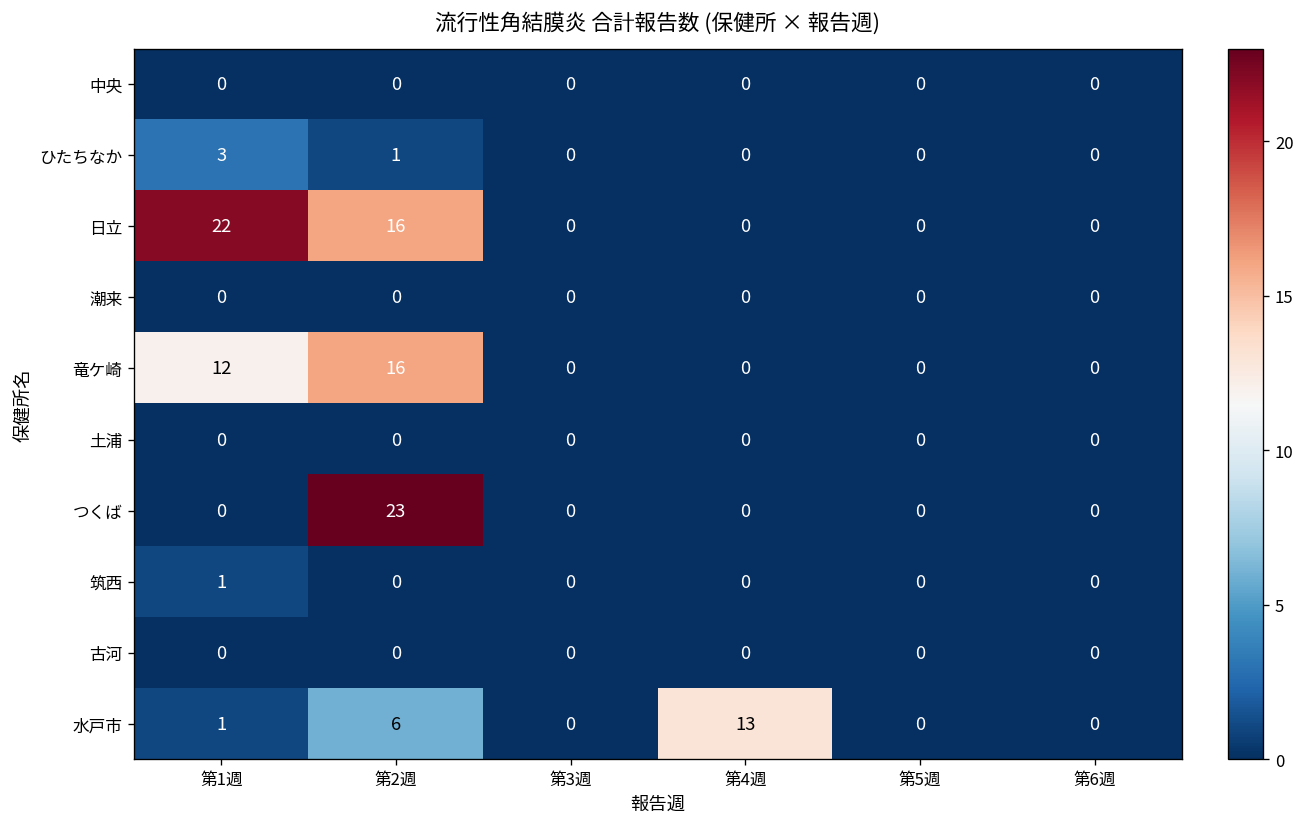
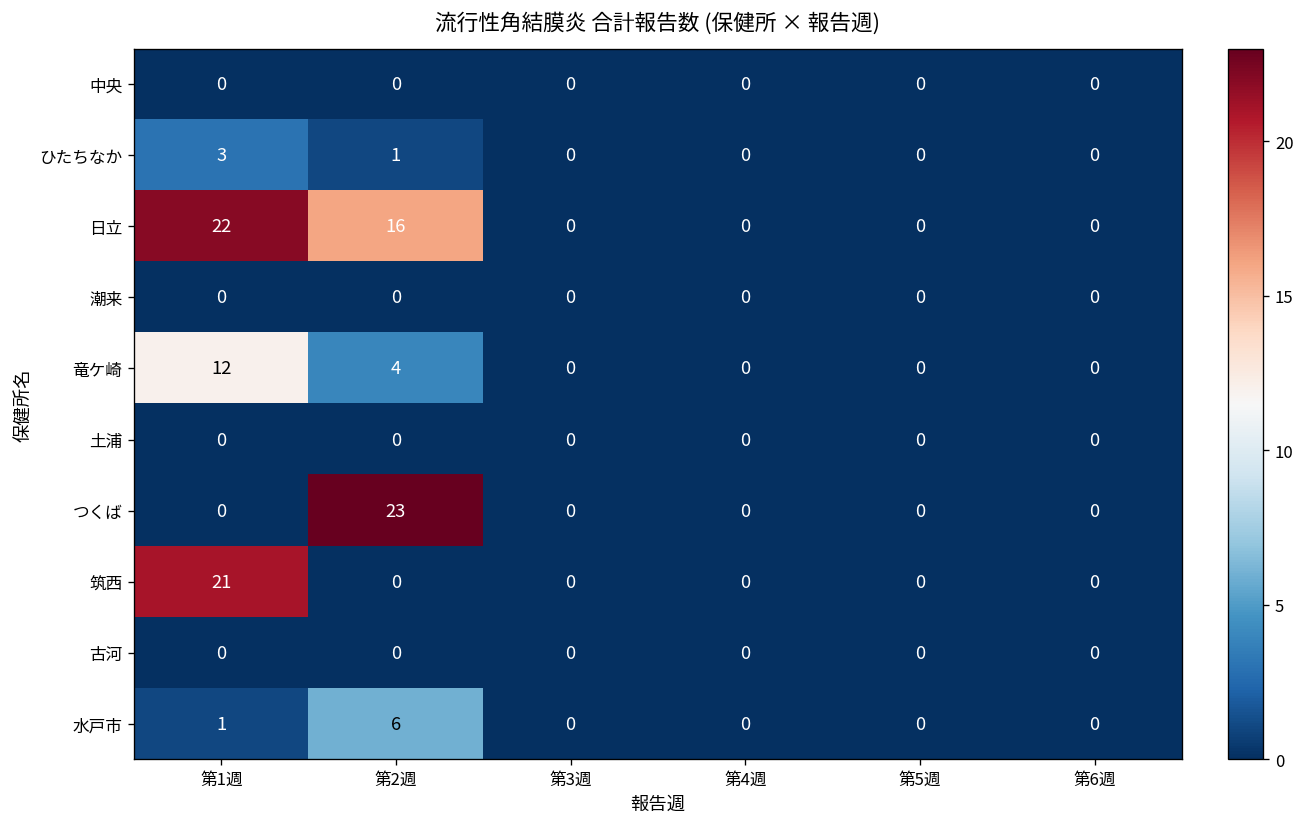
  {
    "中央": {
      "第1週": 0,
      "第2週": 0,
      "第3週": 0,
      "第4週": 0,
      "第5週": 0,
      "第6週": 0
    },
    "ひたちなか": {
      "第1週": 3,
      "第2週": 1,
      "第3週": 0,
      "第4週": 0,
      "第5週": 0,
      "第6週": 0
    },
    "日立": {
      "第1週": 22,
      "第2週": 16,
      "第3週": 0,
      "第4週": 0,
      "第5週": 0,
      "第6週": 0
    },
    "潮来": {
      "第1週": 0,
      "第2週": 0,
      "第3週": 0,
      "第4週": 0,
      "第5週": 0,
      "第6週": 0
    },
    "竜ケ崎": {
      "第1週": 12,
-     "第2週": 16,
+     "第2週": 4,
      "第3週": 0,
      "第4週": 0,
      "第5週": 0,
      "第6週": 0
    },
    "土浦": {
      "第1週": 0,
      "第2週": 0,
      "第3週": 0,
      "第4週": 0,
      "第5週": 0,
      "第6週": 0
    },
    "つくば": {
      "第1週": 0,
      "第2週": 23,
      "第3週": 0,
      "第4週": 0,
      "第5週": 0,
      "第6週": 0
    },
    "筑西": {
-     "第1週": 1,
+     "第1週": 21,
      "第2週": 0,
      "第3週": 0,
      "第4週": 0,
      "第5週": 0,
      "第6週": 0
    },
    "古河": {
      "第1週": 0,
      "第2週": 0,
      "第3週": 0,
      "第4週": 0,
      "第5週": 0,
      "第6週": 0
    },
    "水戸市": {
      "第1週": 1,
      "第2週": 6,
      "第3週": 0,
-     "第4週": 13,
+     "第4週": 0,
      "第5週": 0,
      "第6週": 0
    }
  }
